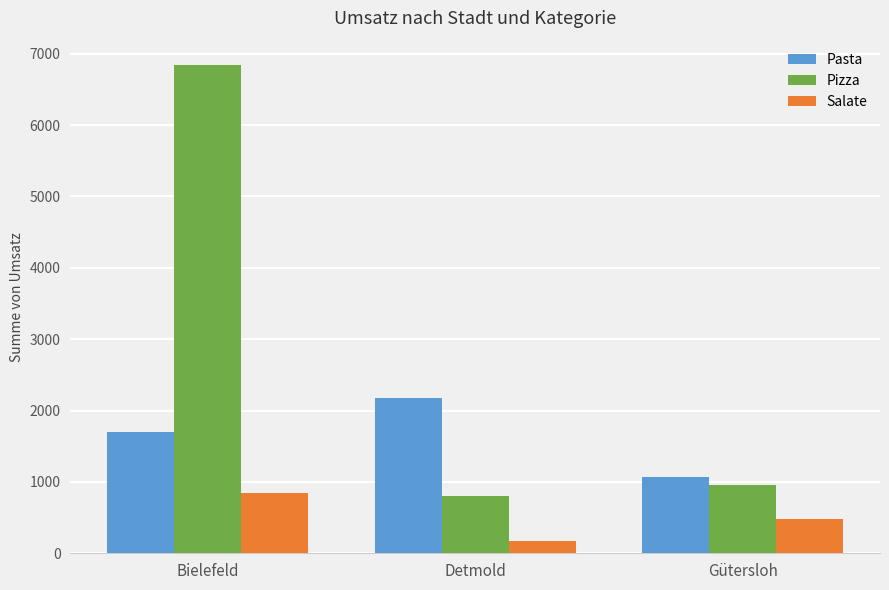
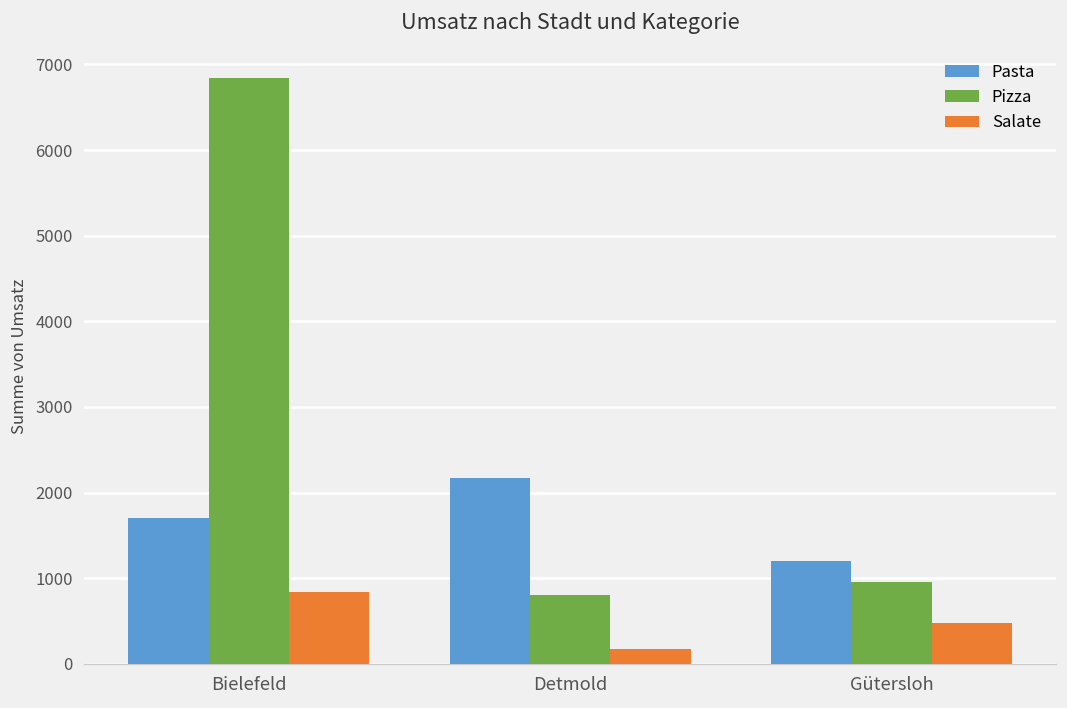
  {
    "Pasta": {
      "Bielefeld": 1700,
      "Detmold": 2200,
-     "Gütersloh": 1100
+     "Gütersloh": 1200
    },
    "Pizza": {
      "Bielefeld": 6800,
      "Detmold": 800,
      "Gütersloh": 1000
    },
    "Salate": {
      "Bielefeld": 800,
      "Detmold": 200,
      "Gütersloh": 500
    }
  }
